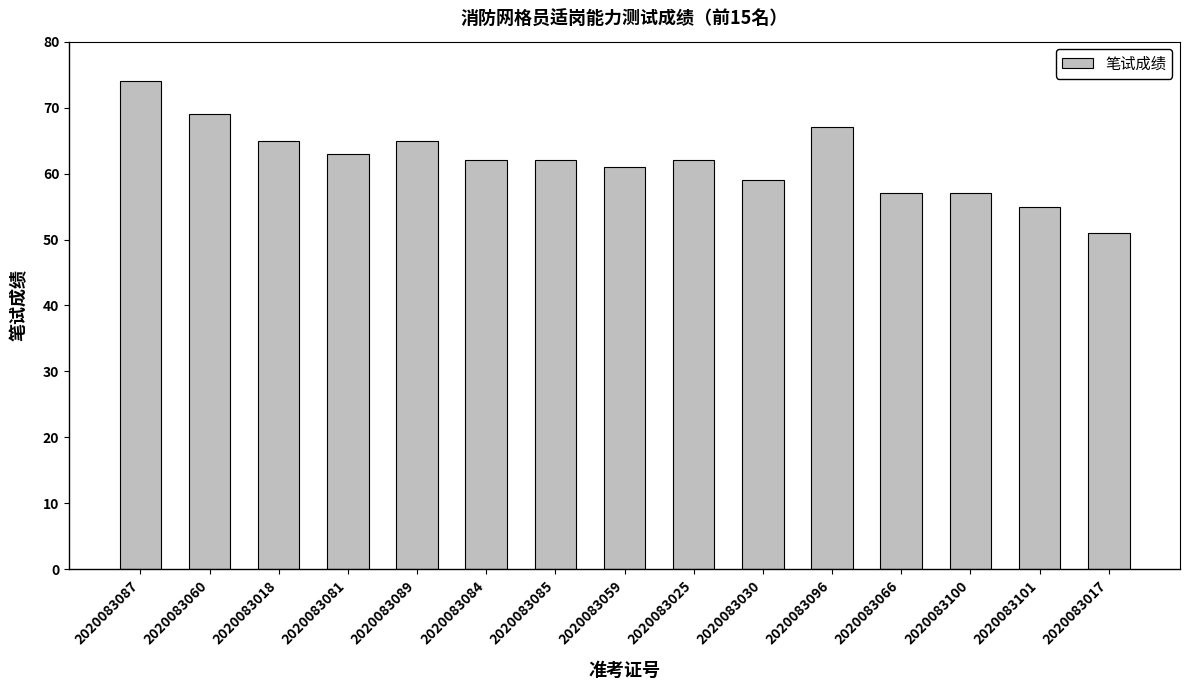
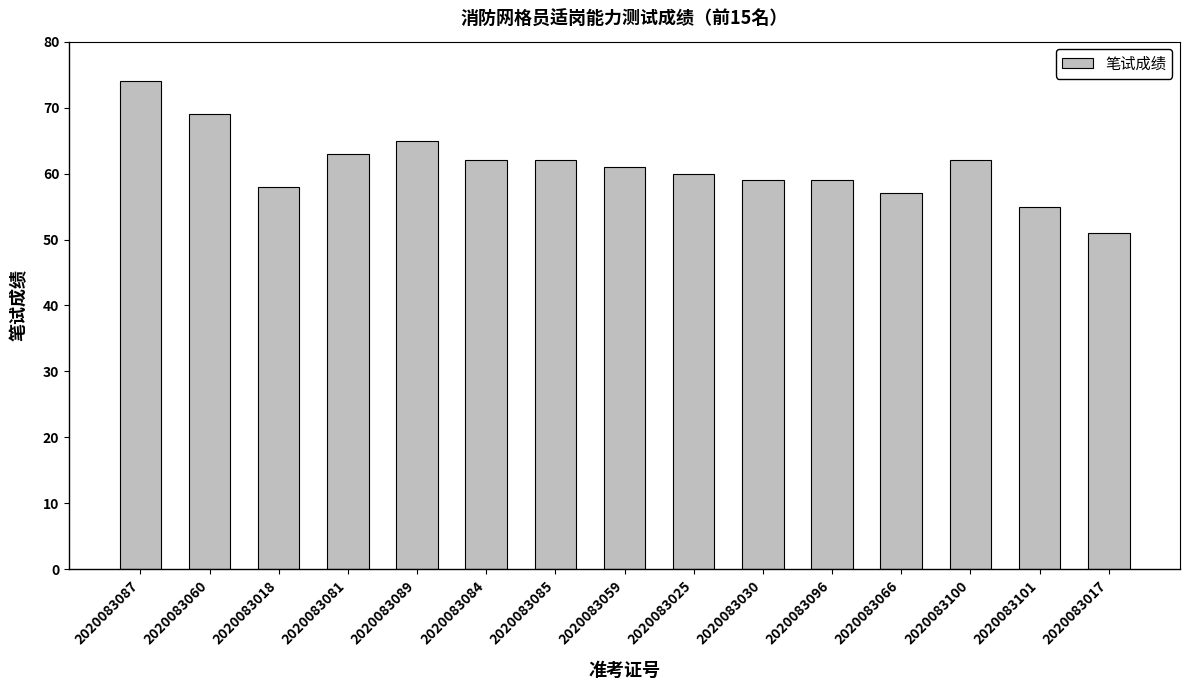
  {
    "2020083087": 74,
    "2020083060": 69,
-   "2020083018": 65,
+   "2020083018": 58,
    "2020083081": 63,
    "2020083089": 65,
    "2020083084": 62,
    "2020083085": 62,
    "2020083059": 61,
-   "2020083025": 62,
+   "2020083025": 60,
    "2020083030": 59,
-   "2020083096": 67,
+   "2020083096": 59,
    "2020083066": 57,
-   "2020083100": 57,
+   "2020083100": 62,
    "2020083101": 55,
    "2020083017": 51
  }
